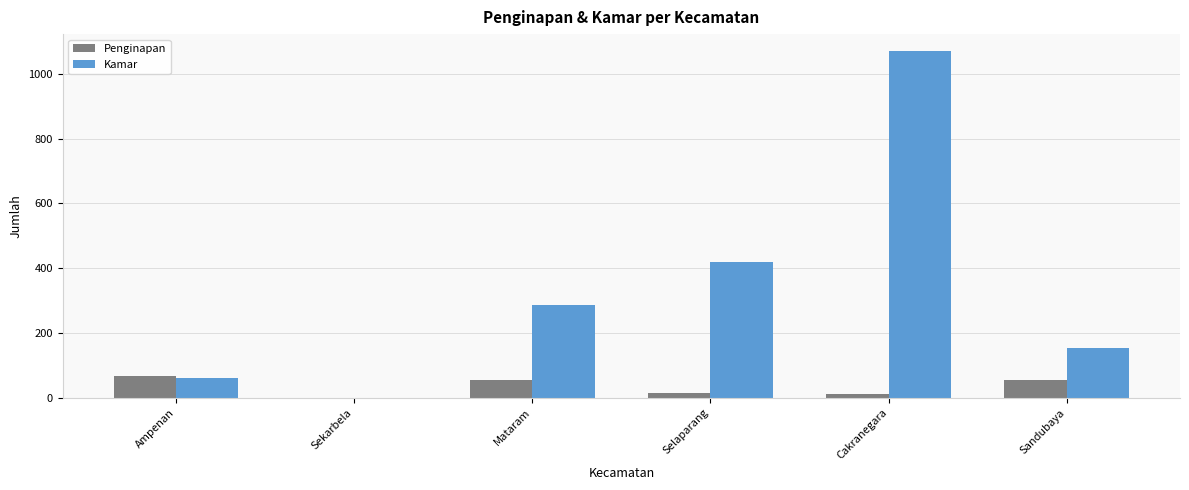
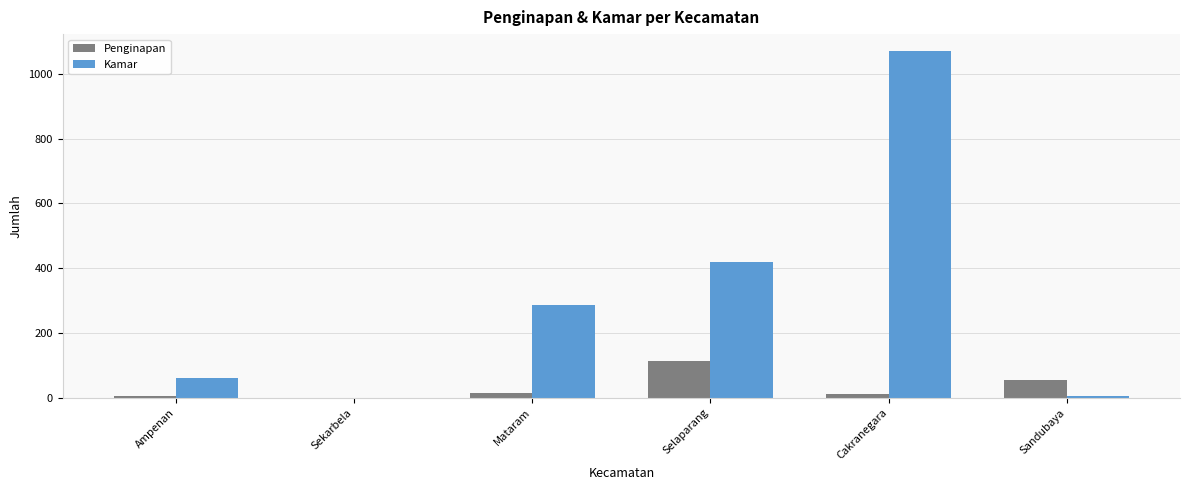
  {
    "Penginapan": {
-     "Ampenan": 70,
+     "Ampenan": 10,
      "Sekarbela": 0,
-     "Mataram": 60,
-     "Selaparang": 20,
+     "Mataram": 10,
+     "Selaparang": 110,
      "Cakranegara": 10,
      "Sandubaya": 60
    },
    "Kamar": {
      "Ampenan": 60,
      "Sekarbela": 0,
      "Mataram": 290,
      "Selaparang": 420,
      "Cakranegara": 1070,
-     "Sandubaya": 160
+     "Sandubaya": 10
    }
  }
